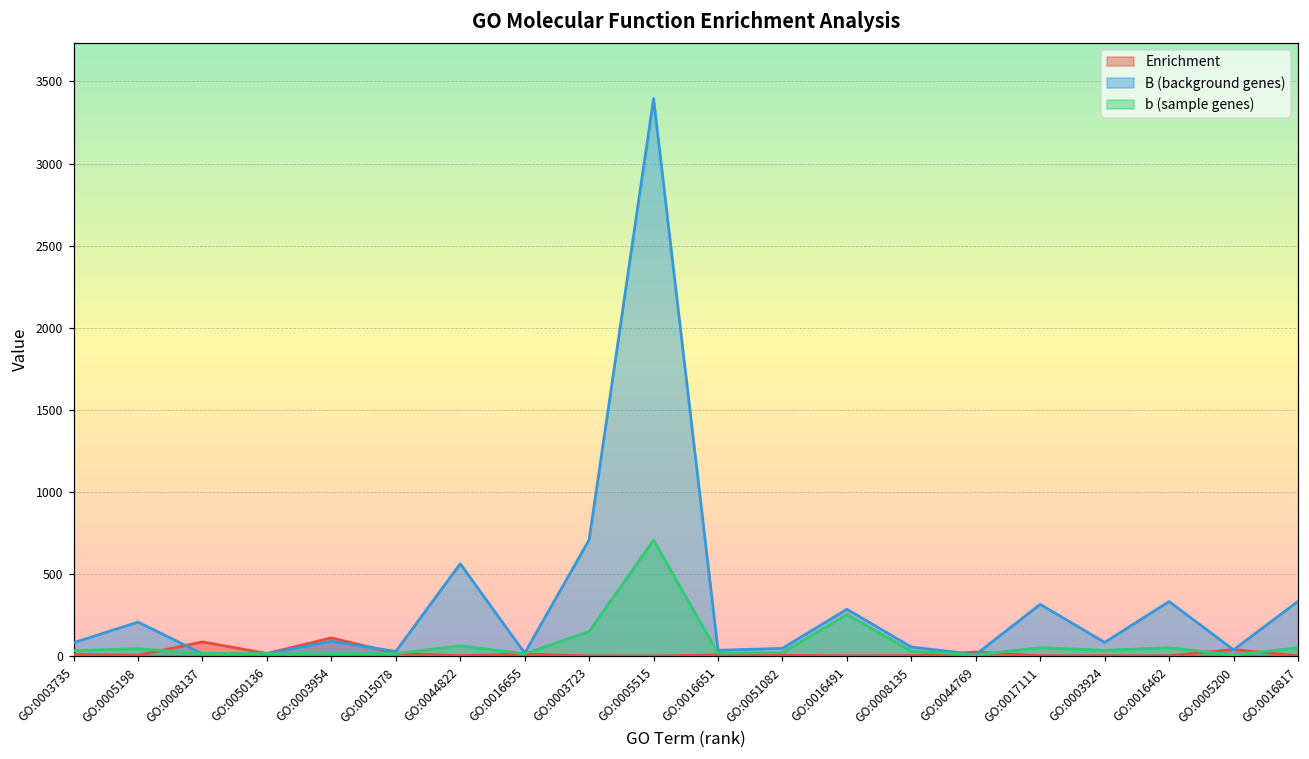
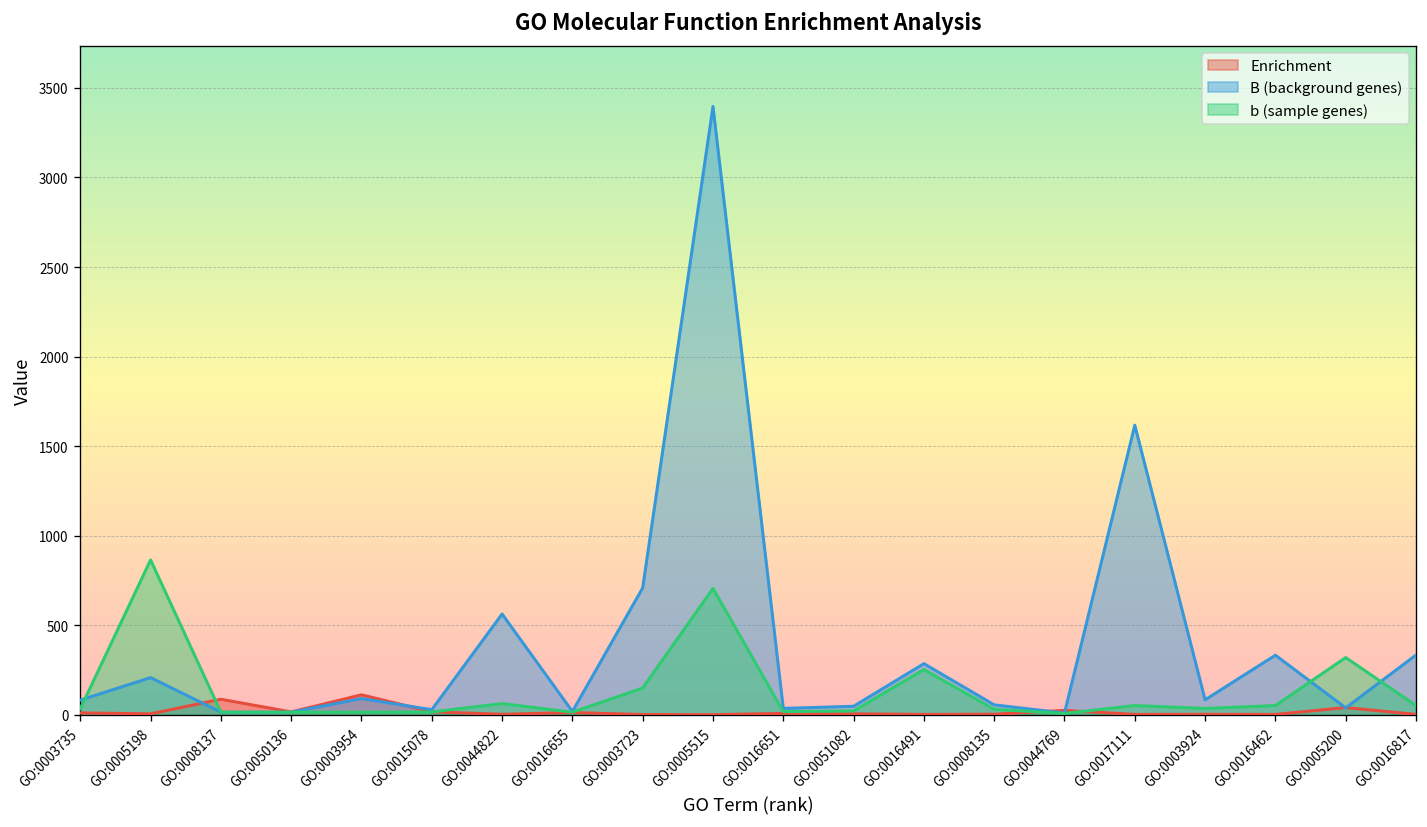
  {
    "Enrichment": {
      "GO:0003735": 10,
      "GO:0005198": 10,
      "GO:0008137": 90,
      "GO:0003954": 110,
      "GO:0044822": 0,
      "GO:0003723": 0,
      "GO:0005515": 0,
      "GO:0016491": 0,
      "GO:0008135": 0,
      "GO:0017111": 0,
      "GO:0003924": 0,
      "GO:0016462": 0,
      "GO:0016817": 0
    },
    "B (background genes)": {
      "GO:0003735": 80,
      "GO:0005198": 210,
      "GO:0003954": 90,
      "GO:0044822": 560,
      "GO:0003723": 710,
      "GO:0005515": 3400,
      "GO:0016651": 40,
      "GO:0051082": 50,
      "GO:0016491": 290,
      "GO:0008135": 60,
-     "GO:0017111": 320,
+     "GO:0017111": 1620,
      "GO:0003924": 80,
      "GO:0016462": 330,
      "GO:0016817": 330
    },
    "b (sample genes)": {
      "GO:0003735": 30,
-     "GO:0005198": 50,
+     "GO:0005198": 870,
      "GO:0003954": 20,
      "GO:0044822": 60,
      "GO:0003723": 150,
      "GO:0005515": 710,
      "GO:0016491": 250,
      "GO:0008135": 30,
      "GO:0017111": 50,
      "GO:0003924": 40,
      "GO:0016462": 50,
-     "GO:0005200": 10,
+     "GO:0005200": 320,
      "GO:0016817": 50
    }
  }
